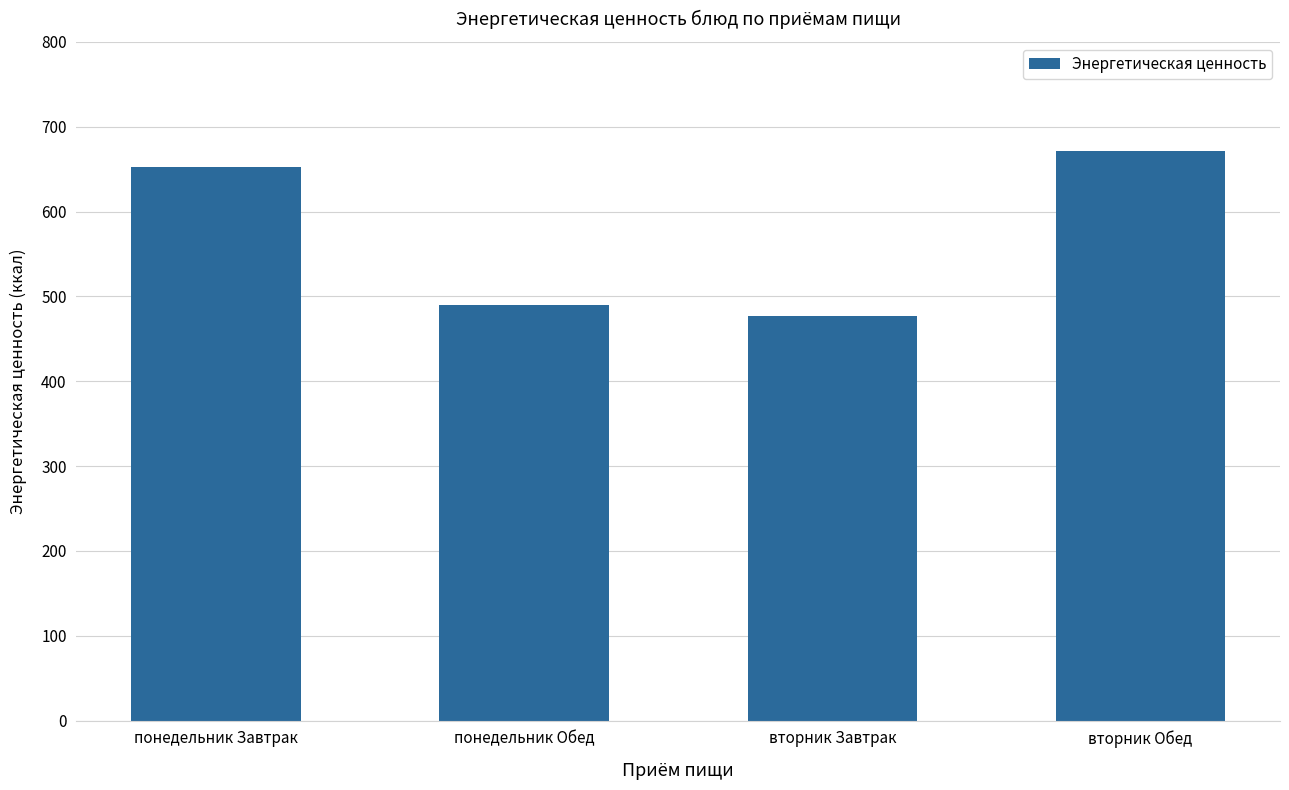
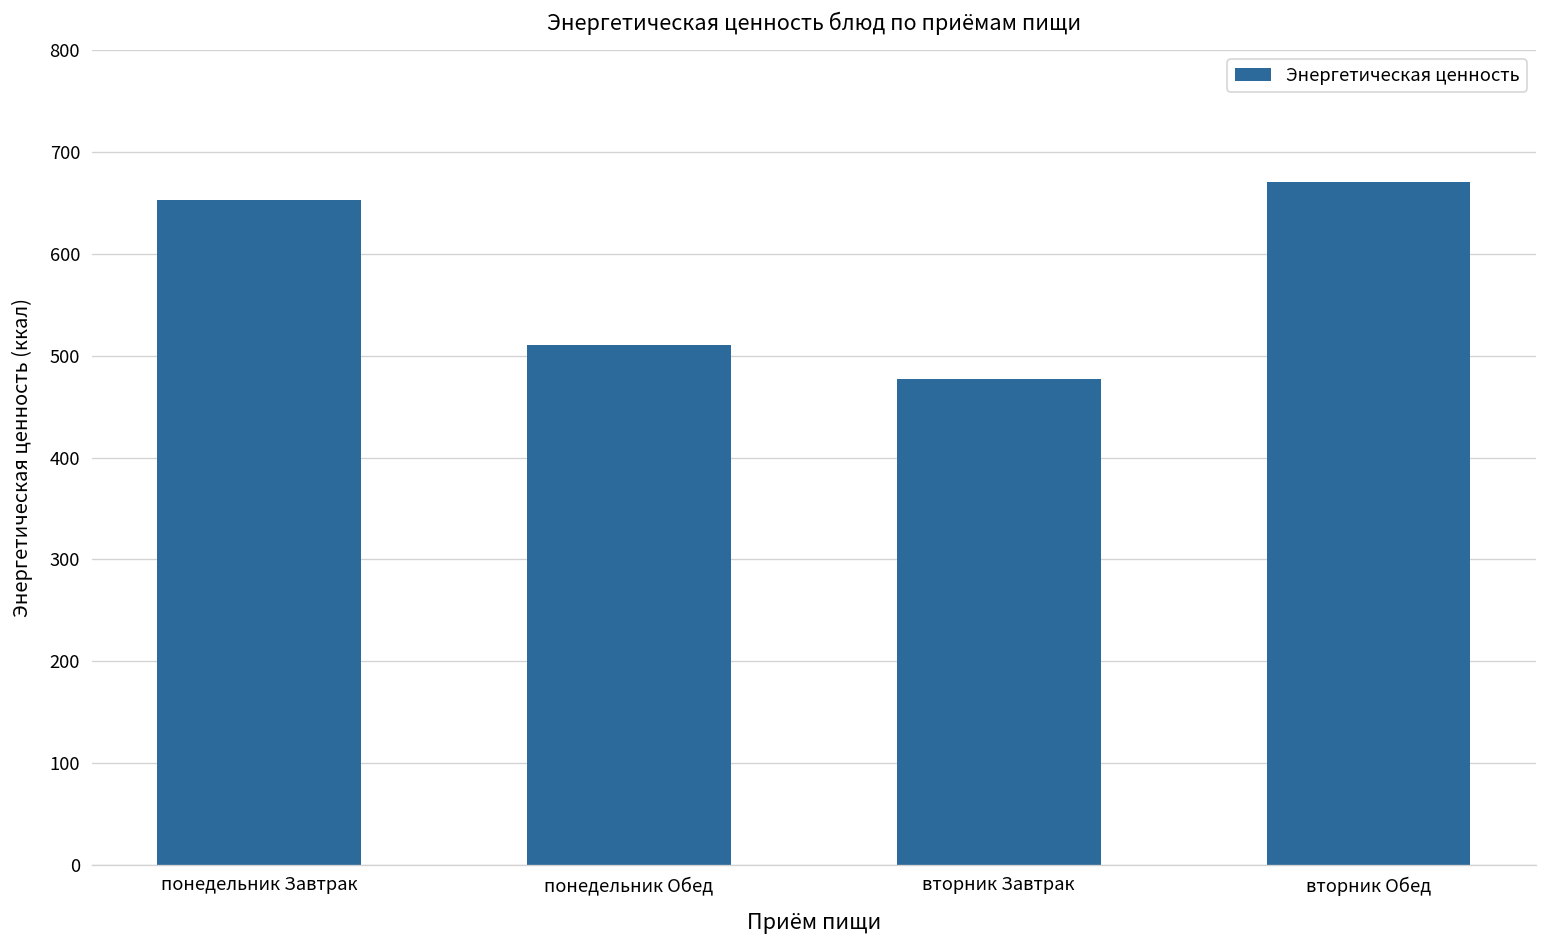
  {
    "понедельник Завтрак": 650,
-   "понедельник Обед": 490,
+   "понедельник Обед": 510,
    "вторник Завтрак": 480,
    "вторник Обед": 670
  }
